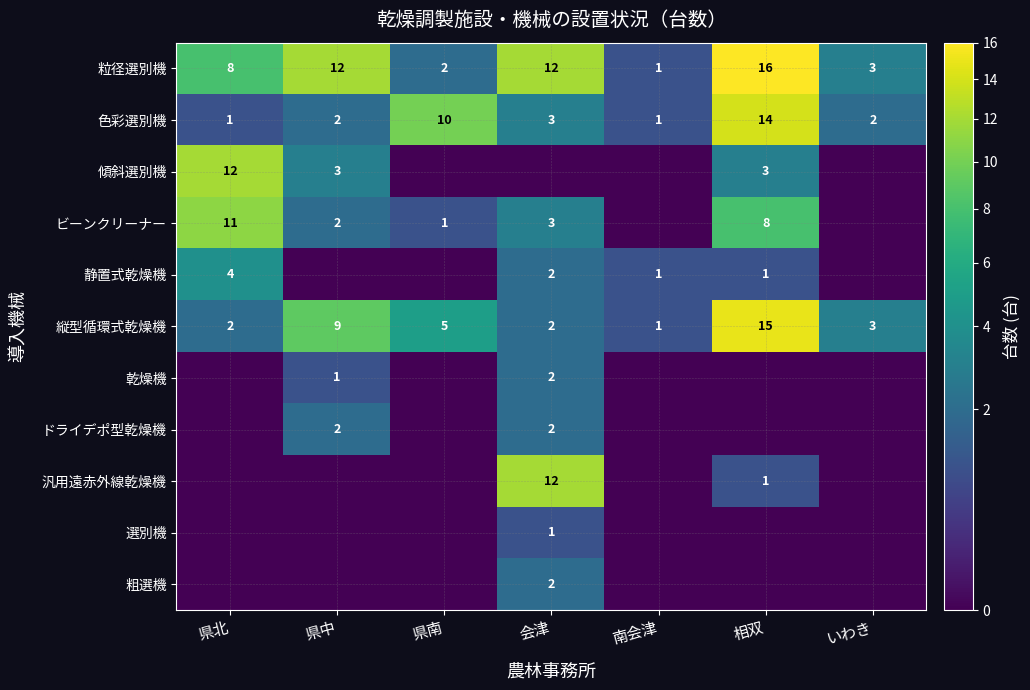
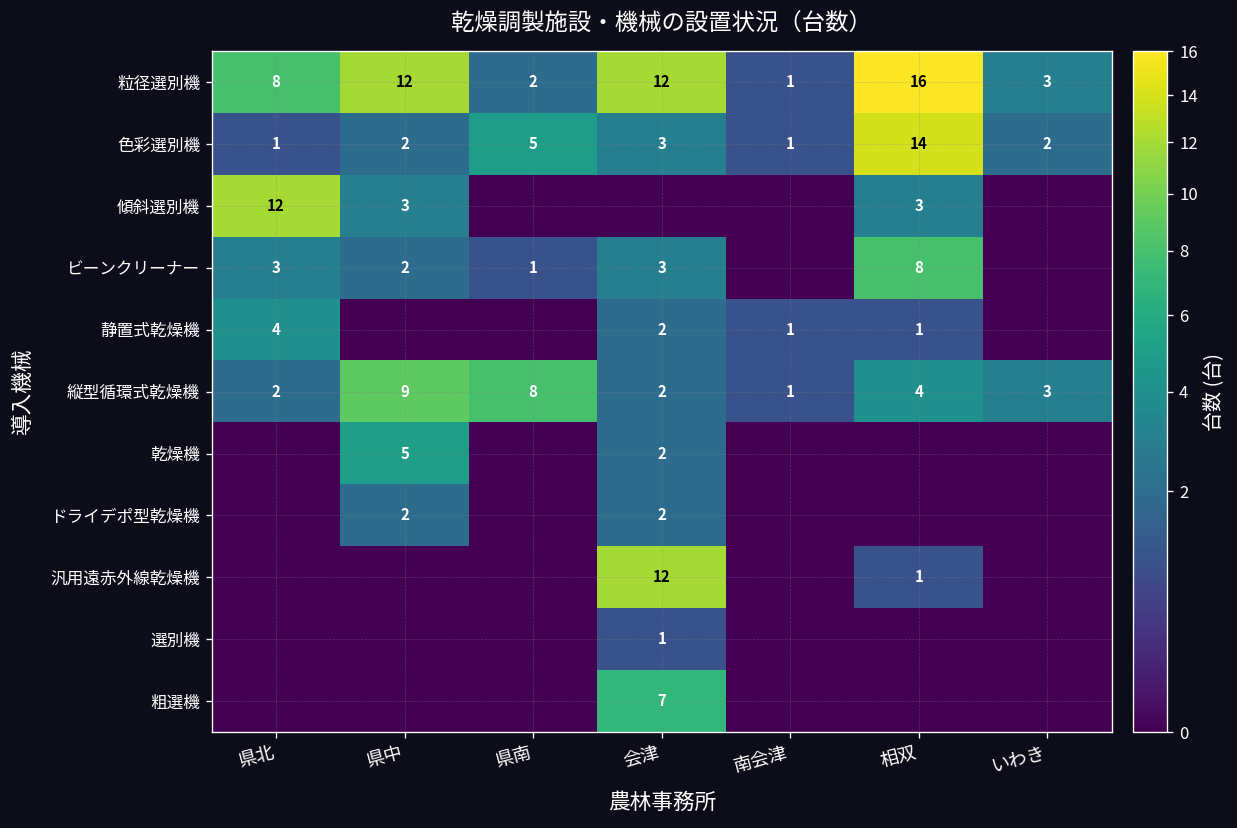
  {
    "粒径選別機": {
      "県北": 8,
      "県中": 12,
      "県南": 2,
      "会津": 12,
      "南会津": 1,
      "相双": 16,
      "いわき": 3
    },
    "色彩選別機": {
      "県北": 1,
      "県中": 2,
-     "県南": 10,
+     "県南": 5,
      "会津": 3,
      "南会津": 1,
      "相双": 14,
      "いわき": 2
    },
    "傾斜選別機": {
      "県北": 12,
      "県中": 3,
      "相双": 3
    },
    "ビーンクリーナー": {
-     "県北": 11,
+     "県北": 3,
      "県中": 2,
      "県南": 1,
      "会津": 3,
      "相双": 8
    },
    "静置式乾燥機": {
      "県北": 4,
      "会津": 2,
      "南会津": 1,
      "相双": 1
    },
    "縦型循環式乾燥機": {
      "県北": 2,
      "県中": 9,
-     "県南": 5,
+     "県南": 8,
      "会津": 2,
      "南会津": 1,
-     "相双": 15,
+     "相双": 4,
      "いわき": 3
    },
    "乾燥機": {
-     "県中": 1,
+     "県中": 5,
      "会津": 2
    },
    "ドライデポ型乾燥機": {
      "県中": 2,
      "会津": 2
    },
    "汎用遠赤外線乾燥機": {
      "会津": 12,
      "相双": 1
    },
    "選別機": {
      "会津": 1
    },
    "粗選機": {
-     "会津": 2
+     "会津": 7
    }
  }
